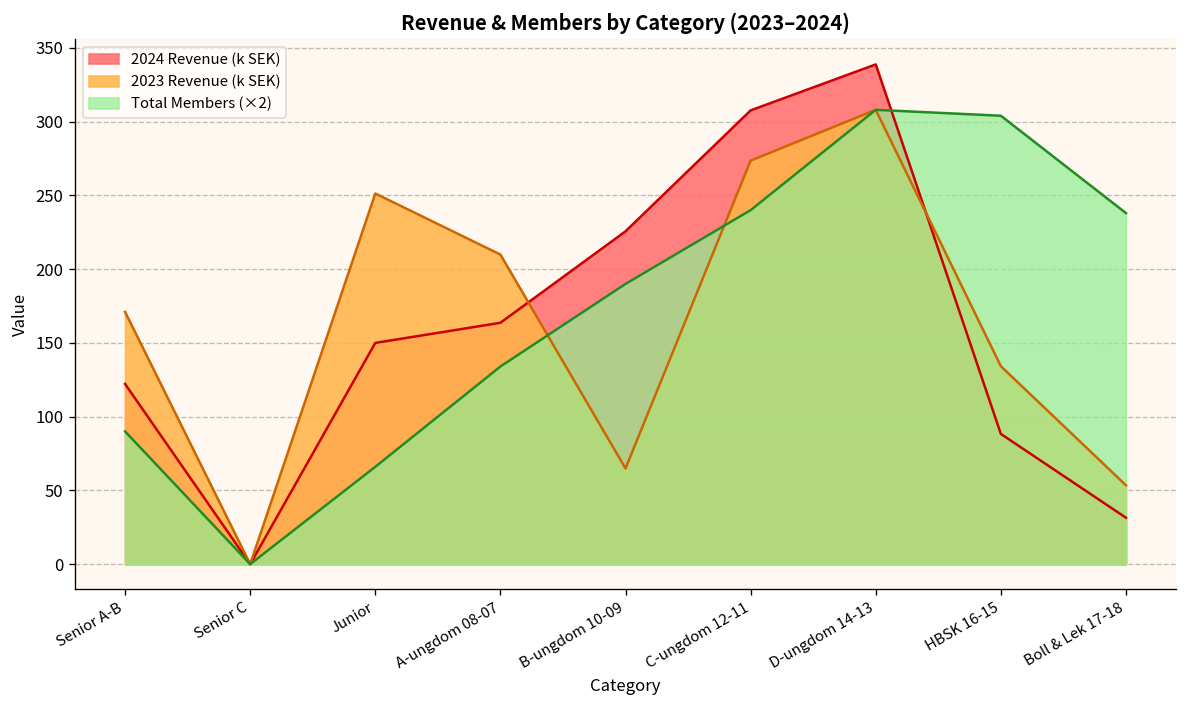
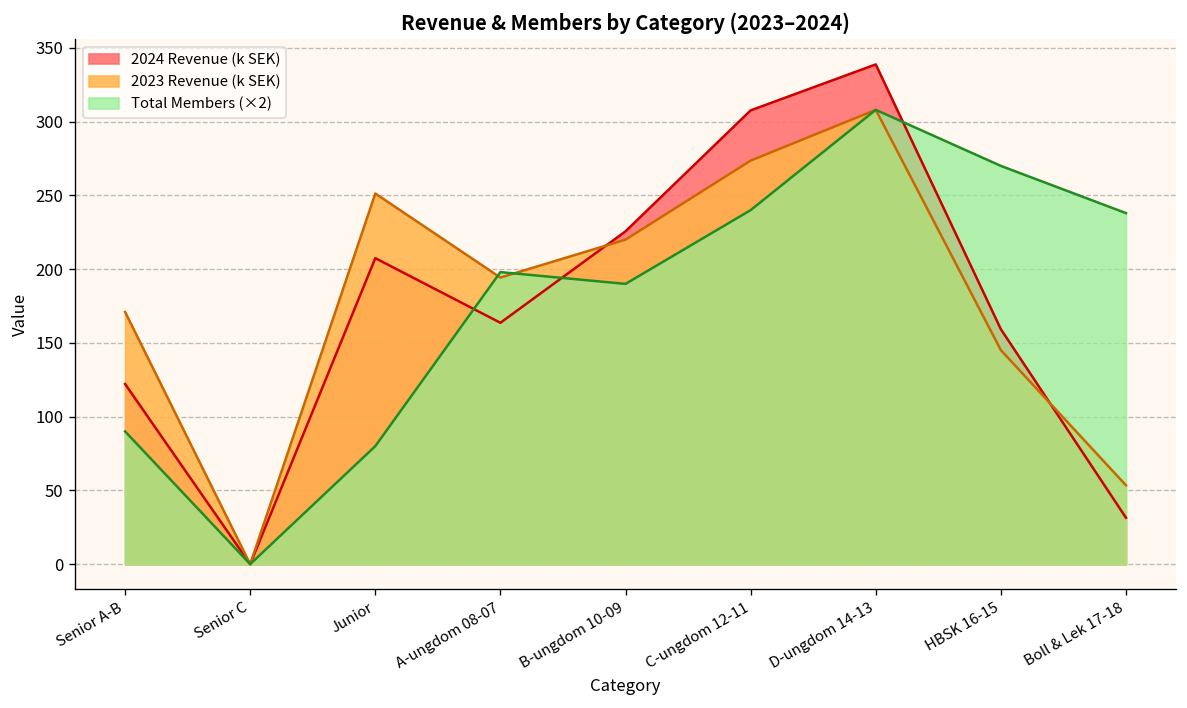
  {
    "2024 Revenue (k SEK)": {
      "Senior A-B": 122,
-     "Junior": 150,
+     "Junior": 207,
      "A-ungdom 08-07": 164,
      "B-ungdom 10-09": 226,
      "C-ungdom 12-11": 308,
      "D-ungdom 14-13": 339,
-     "HBSK 16-15": 88,
+     "HBSK 16-15": 159,
      "Boll & Lek 17-18": 31
    },
    "2023 Revenue (k SEK)": {
      "Senior A-B": 171,
      "Junior": 251,
-     "A-ungdom 08-07": 210,
-     "B-ungdom 10-09": 65,
+     "A-ungdom 08-07": 194,
+     "B-ungdom 10-09": 220,
      "C-ungdom 12-11": 274,
-     "HBSK 16-15": 134,
+     "HBSK 16-15": 145,
      "Boll & Lek 17-18": 53
    },
    "Total Members (×2)": {
      "Senior A-B": 90,
-     "Junior": 66,
-     "A-ungdom 08-07": 134,
+     "Junior": 80,
+     "A-ungdom 08-07": 198,
      "B-ungdom 10-09": 190,
      "C-ungdom 12-11": 240,
-     "HBSK 16-15": 304,
+     "HBSK 16-15": 270,
      "Boll & Lek 17-18": 238
    }
  }
